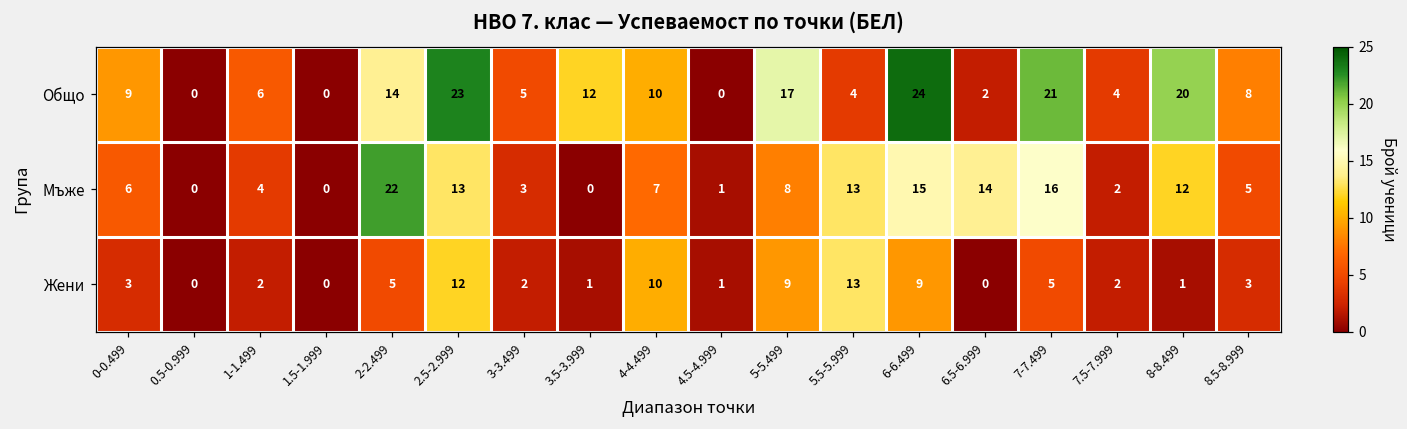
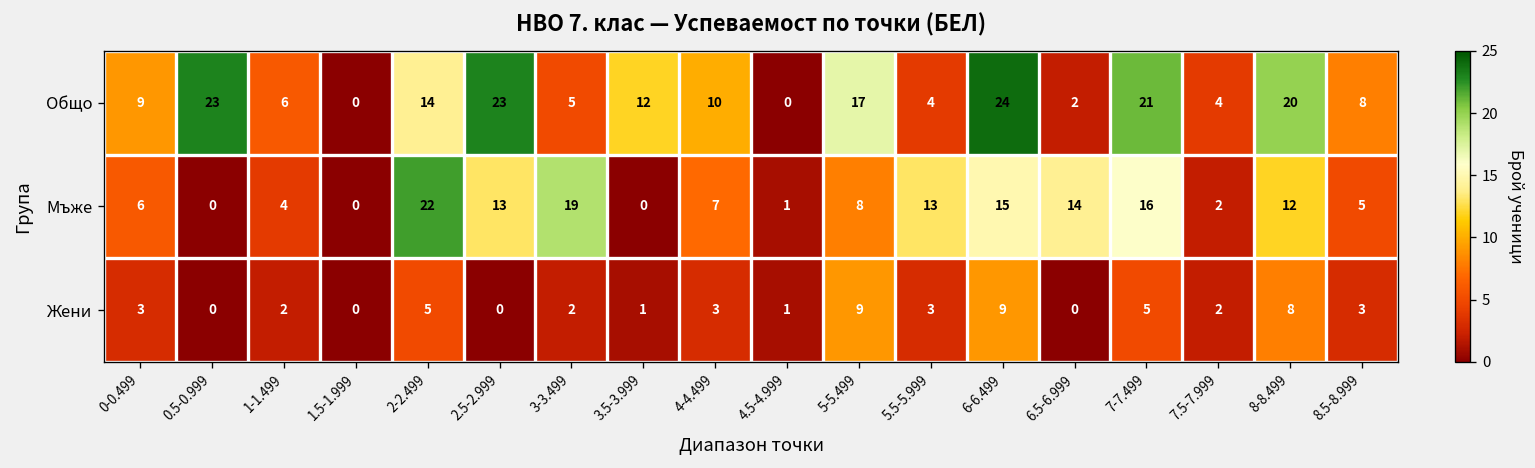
  {
    "Общо": {
      "0-0.499": 9,
-     "0.5-0.999": 0,
+     "0.5-0.999": 23,
      "1-1.499": 6,
      "1.5-1.999": 0,
      "2-2.499": 14,
      "2.5-2.999": 23,
      "3-3.499": 5,
      "3.5-3.999": 12,
      "4-4.499": 10,
      "4.5-4.999": 0,
      "5-5.499": 17,
      "5.5-5.999": 4,
      "6-6.499": 24,
      "6.5-6.999": 2,
      "7-7.499": 21,
      "7.5-7.999": 4,
      "8-8.499": 20,
      "8.5-8.999": 8
    },
    "Мъже": {
      "0-0.499": 6,
      "0.5-0.999": 0,
      "1-1.499": 4,
      "1.5-1.999": 0,
      "2-2.499": 22,
      "2.5-2.999": 13,
-     "3-3.499": 3,
+     "3-3.499": 19,
      "3.5-3.999": 0,
      "4-4.499": 7,
      "4.5-4.999": 1,
      "5-5.499": 8,
      "5.5-5.999": 13,
      "6-6.499": 15,
      "6.5-6.999": 14,
      "7-7.499": 16,
      "7.5-7.999": 2,
      "8-8.499": 12,
      "8.5-8.999": 5
    },
    "Жени": {
      "0-0.499": 3,
      "0.5-0.999": 0,
      "1-1.499": 2,
      "1.5-1.999": 0,
      "2-2.499": 5,
-     "2.5-2.999": 12,
+     "2.5-2.999": 0,
      "3-3.499": 2,
      "3.5-3.999": 1,
-     "4-4.499": 10,
+     "4-4.499": 3,
      "4.5-4.999": 1,
      "5-5.499": 9,
-     "5.5-5.999": 13,
+     "5.5-5.999": 3,
      "6-6.499": 9,
      "6.5-6.999": 0,
      "7-7.499": 5,
      "7.5-7.999": 2,
-     "8-8.499": 1,
+     "8-8.499": 8,
      "8.5-8.999": 3
    }
  }
